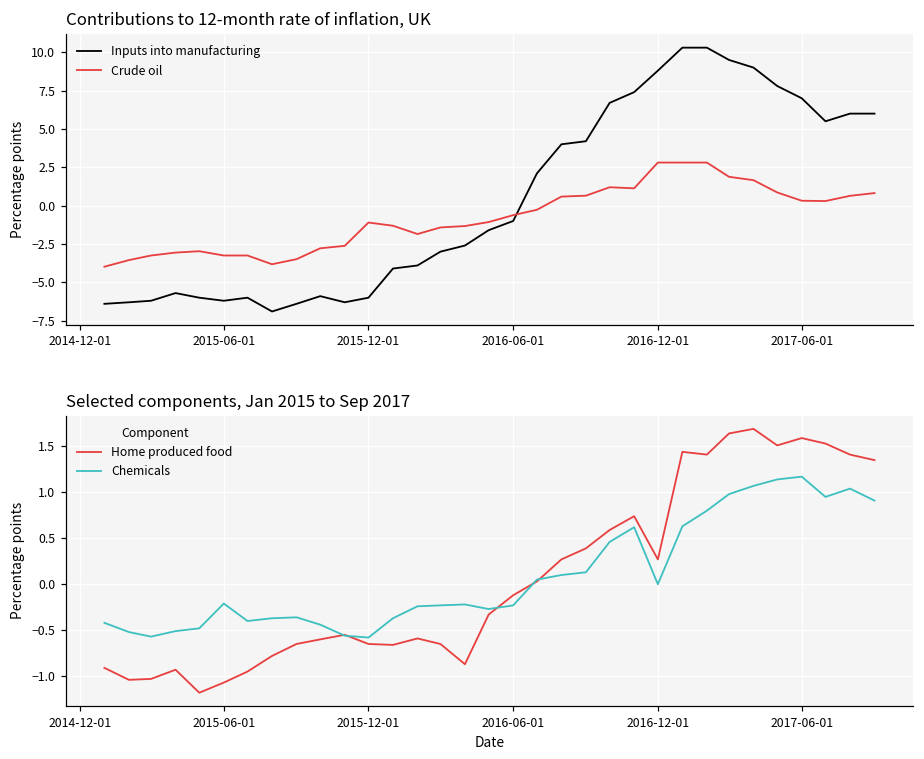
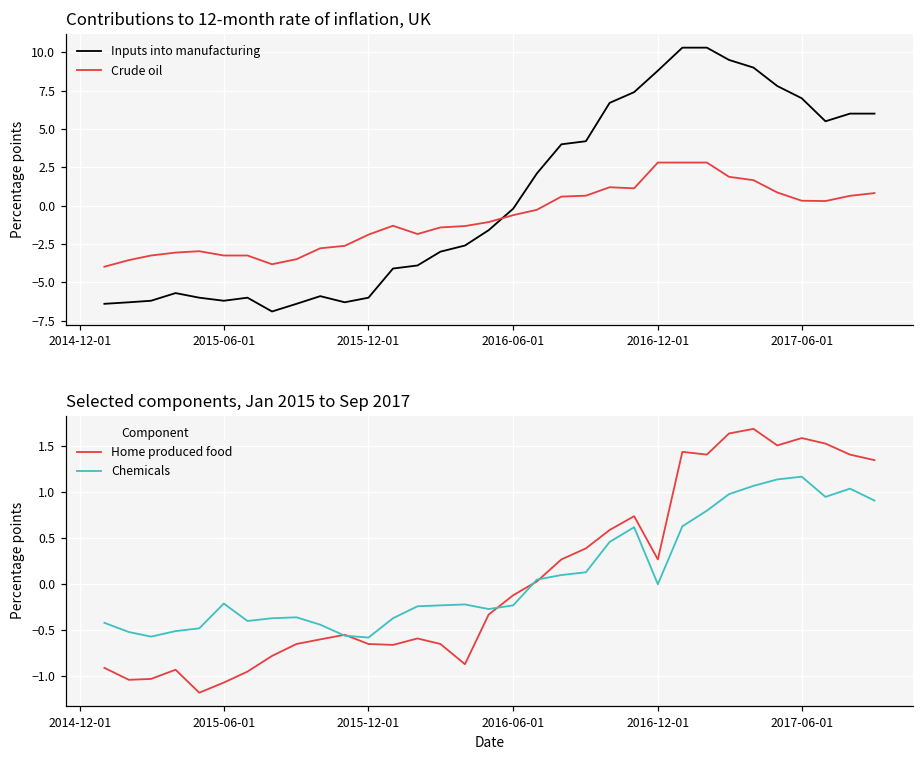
  {
    "Contributions to 12-month rate of inflation, UK": {
      "Inputs into manufacturing": {
        "2015-06-01": -6.2,
        "2015-12-01": -6.0,
-       "2016-06-01": -1.0,
+       "2016-06-01": -0.2,
        "2016-12-01": 8.8,
        "2017-06-01": 7.0
      },
      "Crude oil": {
        "2015-06-01": -3.3,
-       "2015-12-01": -1.1,
+       "2015-12-01": -1.9,
        "2016-06-01": -0.6,
        "2016-12-01": 2.8,
        "2017-06-01": 0.3
      }
    },
    "Selected components, Jan 2015 to Sep 2017": {
      "Home produced food": {
        "2015-06-01": -1.1,
        "2015-12-01": -0.7,
        "2016-06-01": -0.1,
        "2016-12-01": 0.3,
        "2017-06-01": 1.6
      },
      "Chemicals": {
        "2015-06-01": -0.2,
        "2015-12-01": -0.6,
        "2016-06-01": -0.2,
        "2016-12-01": 0.0,
        "2017-06-01": 1.2
      }
    }
  }
